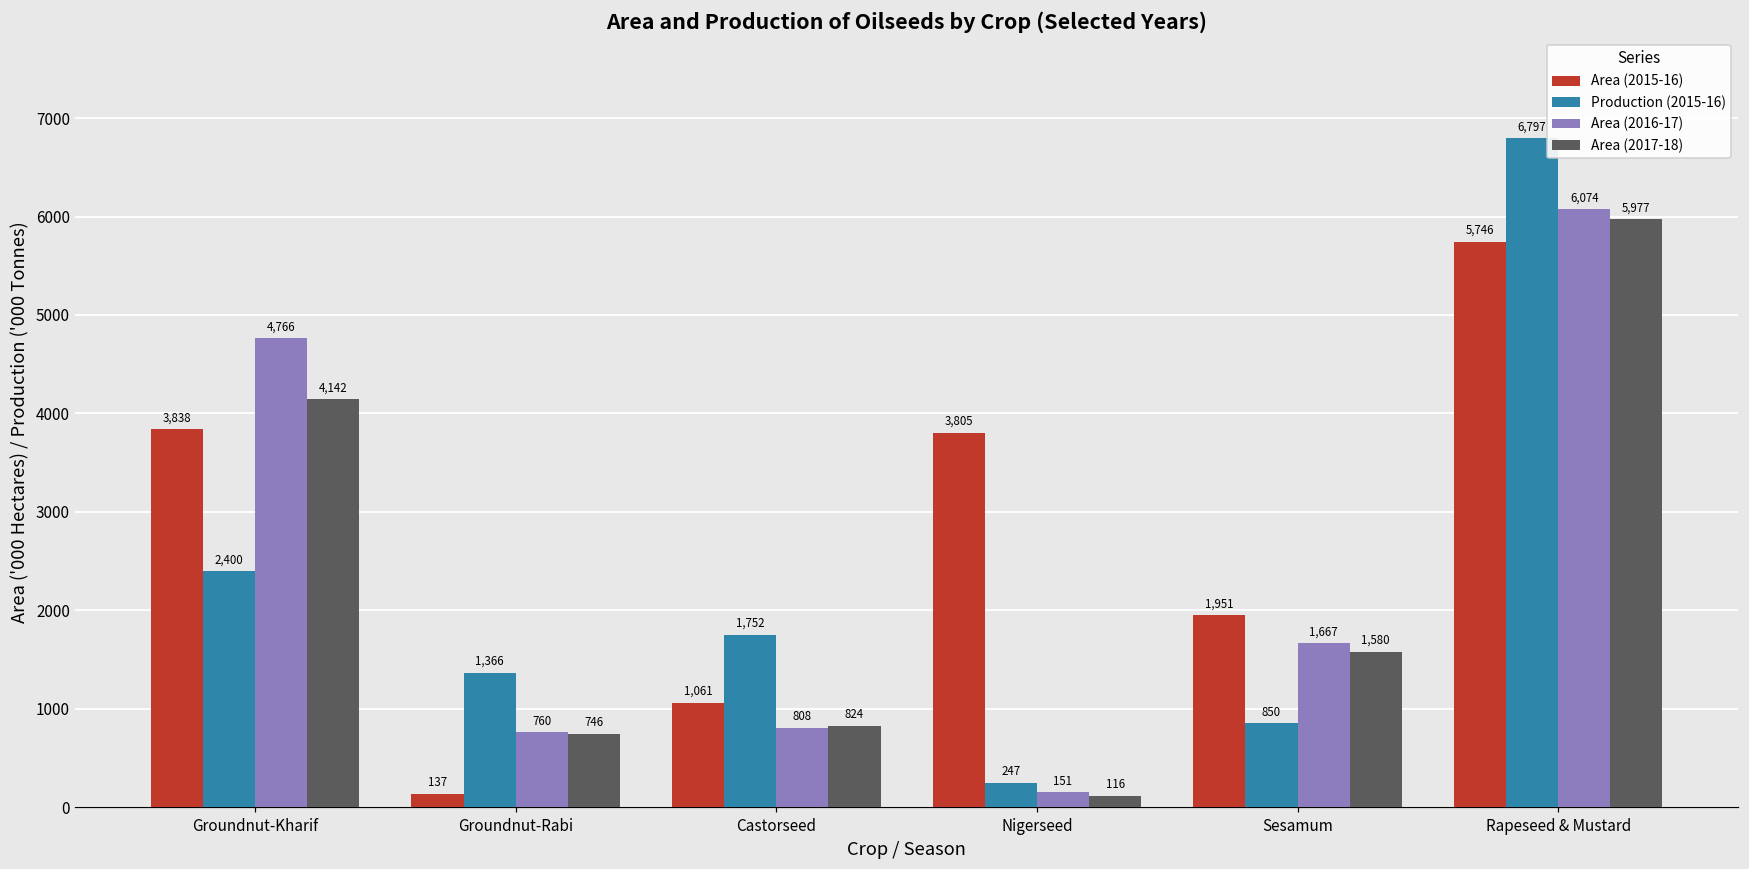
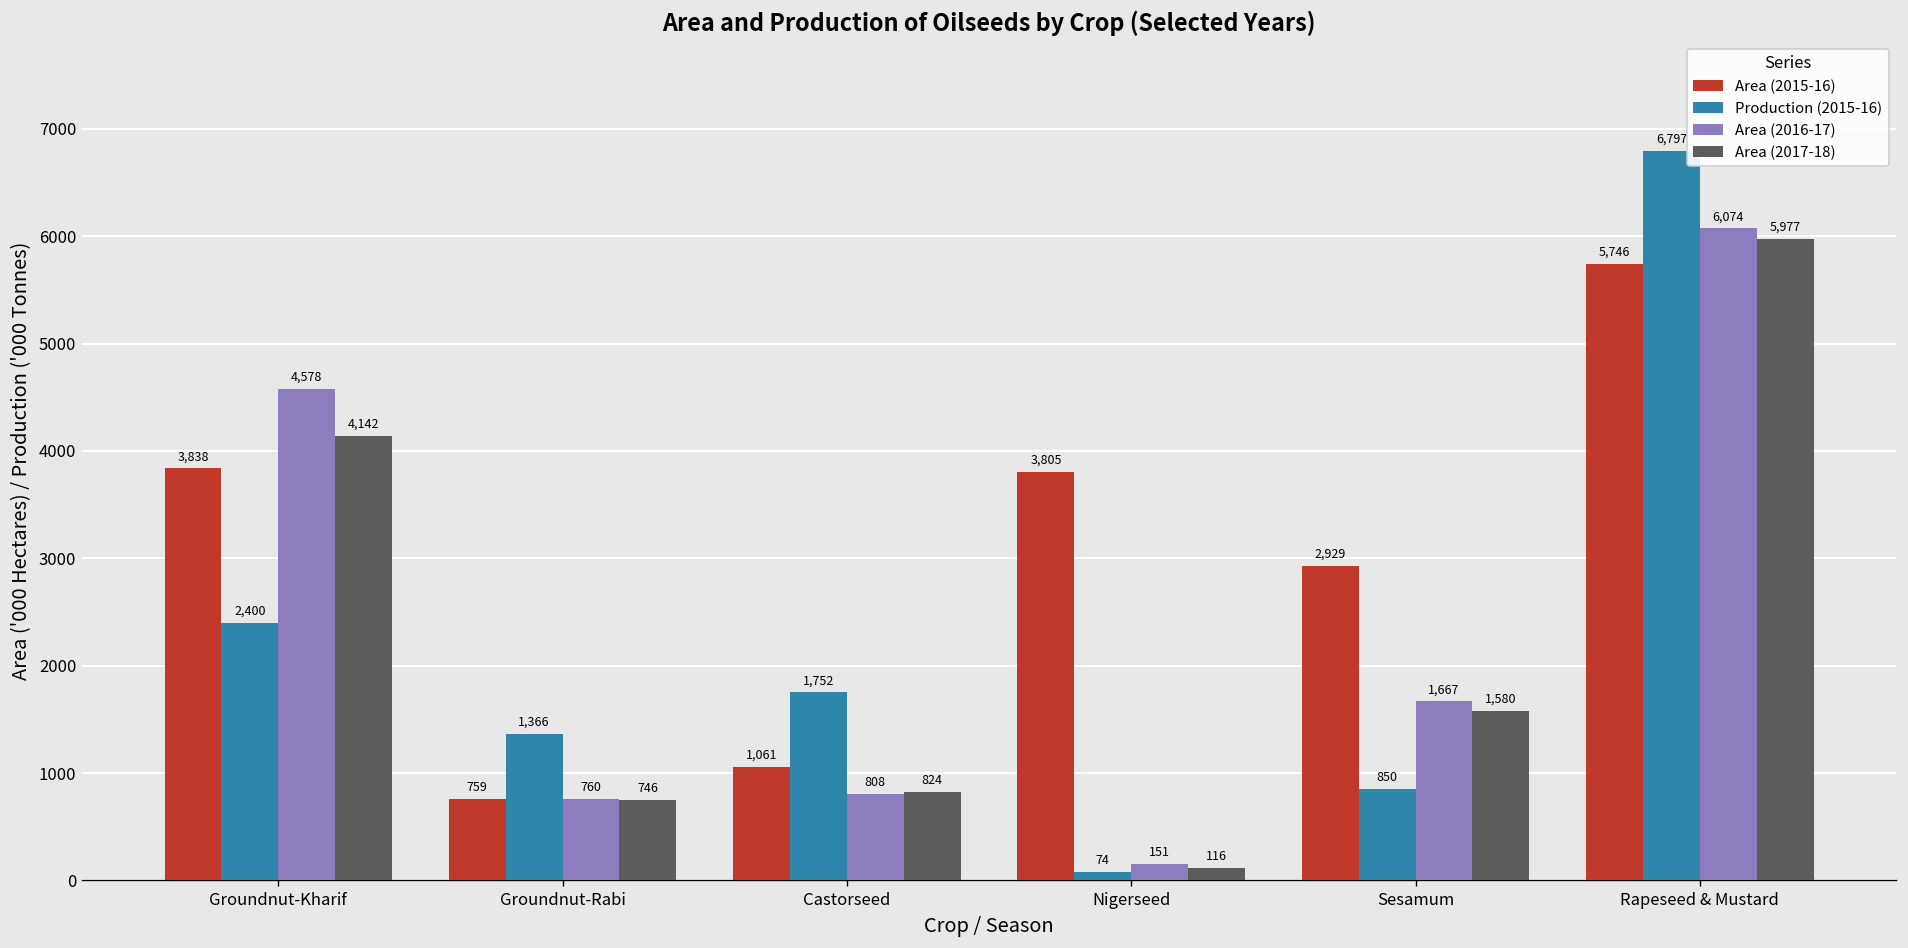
  {
    "Area (2015-16)": {
      "Groundnut-Kharif": "3,838",
-     "Groundnut-Rabi": "137",
+     "Groundnut-Rabi": "759",
      "Castorseed": "1,061",
      "Nigerseed": "3,805",
-     "Sesamum": "1,951",
+     "Sesamum": "2,929",
      "Rapeseed & Mustard": "5,746"
    },
    "Production (2015-16)": {
      "Groundnut-Kharif": "2,400",
      "Groundnut-Rabi": "1,366",
      "Castorseed": "1,752",
-     "Nigerseed": "247",
+     "Nigerseed": "74",
      "Sesamum": "850",
      "Rapeseed & Mustard": "6,797"
    },
    "Area (2016-17)": {
-     "Groundnut-Kharif": "4,766",
+     "Groundnut-Kharif": "4,578",
      "Groundnut-Rabi": "760",
      "Castorseed": "808",
      "Nigerseed": "151",
      "Sesamum": "1,667",
      "Rapeseed & Mustard": "6,074"
    },
    "Area (2017-18)": {
      "Groundnut-Kharif": "4,142",
      "Groundnut-Rabi": "746",
      "Castorseed": "824",
      "Nigerseed": "116",
      "Sesamum": "1,580",
      "Rapeseed & Mustard": "5,977"
    }
  }
